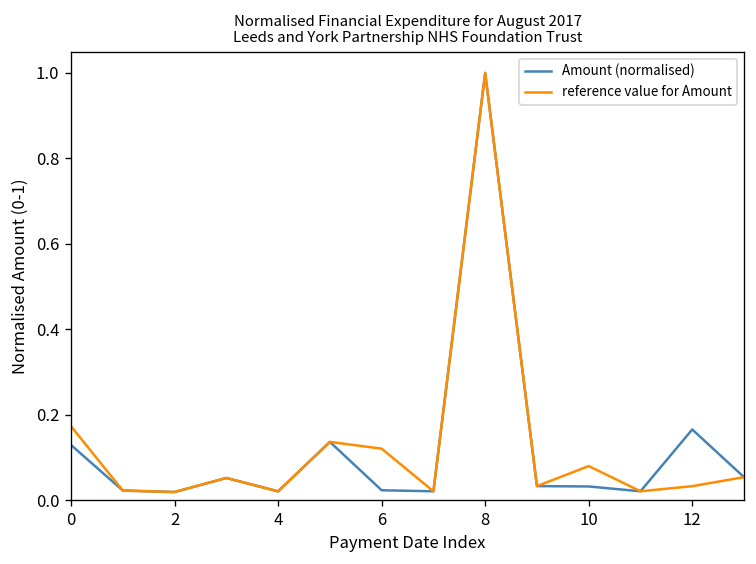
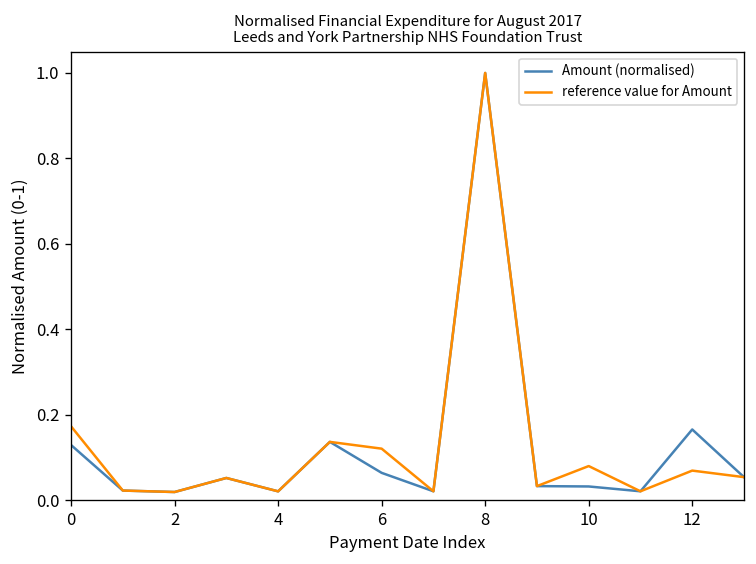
  {
    "Amount (normalised)": {
      "0": 0.13,
-     "6": 0.02,
+     "6": 0.06,
      "10": 0.03,
      "12": 0.17
    },
    "reference value for Amount": {
      "0": 0.17,
      "6": 0.12,
      "10": 0.08,
-     "12": 0.03
+     "12": 0.07
    }
  }
